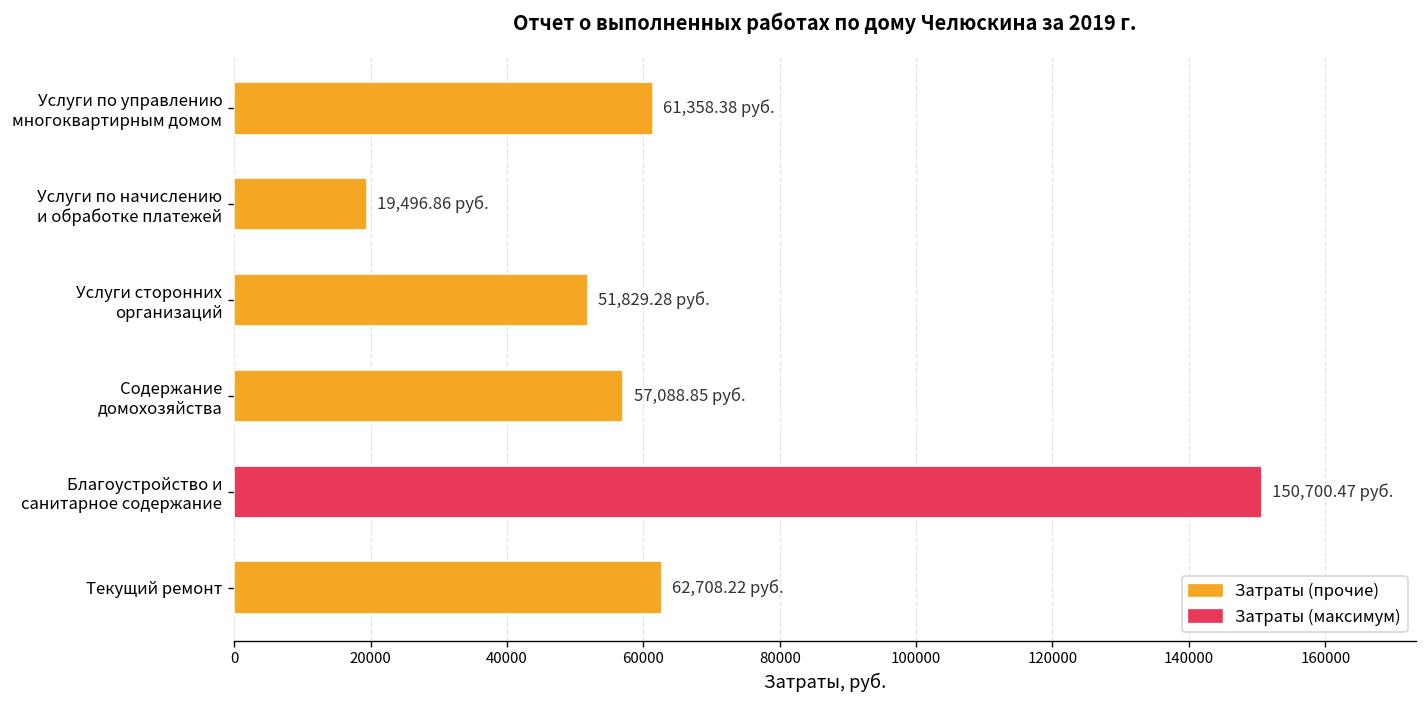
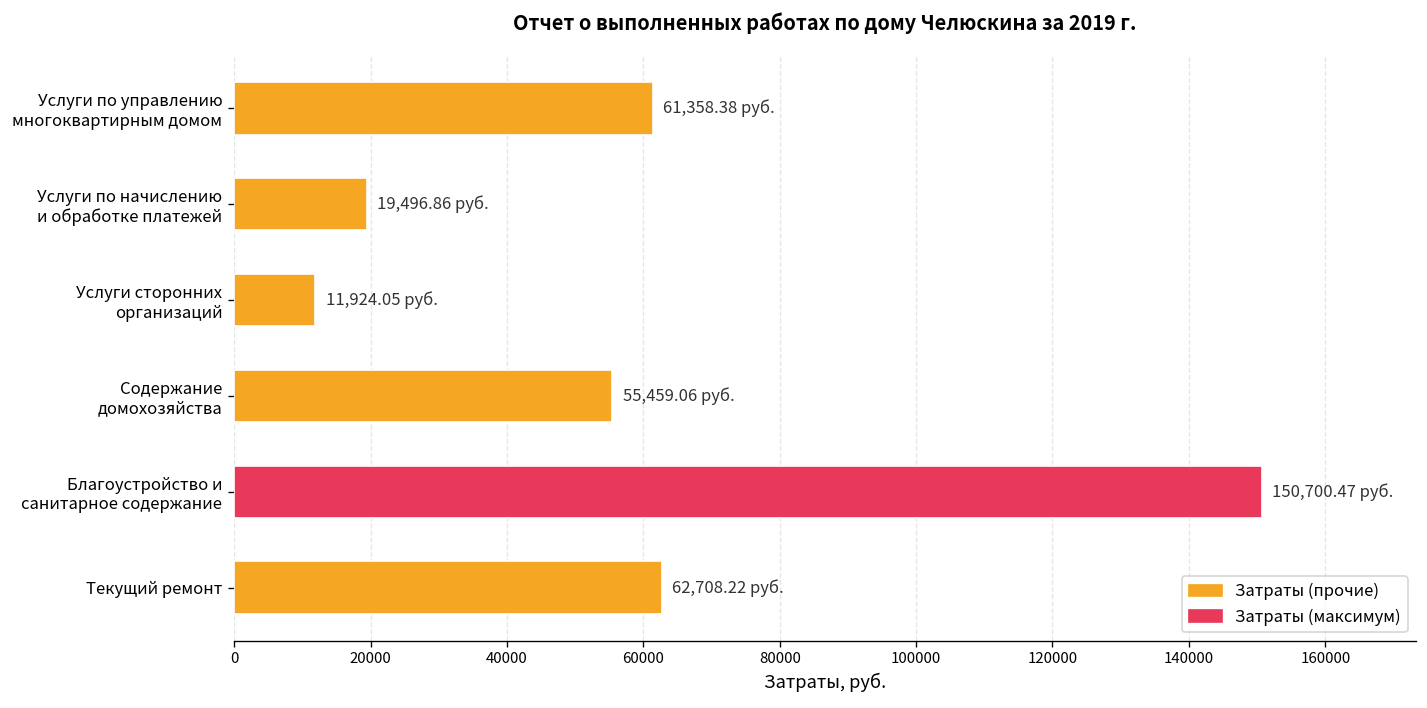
  {
    "Услуги по управлению многоквартирным домом": "61,358.38",
    "Услуги по начислению и обработке платежей": "19,496.86",
-   "Услуги сторонних организаций": "51,829.28",
-   "Содержание домохозяйства": "57,088.85",
+   "Услуги сторонних организаций": "11,924.05",
+   "Содержание домохозяйства": "55,459.06",
    "Благоустройство и санитарное содержание": "150,700.47",
    "Текущий ремонт": "62,708.22"
  }
